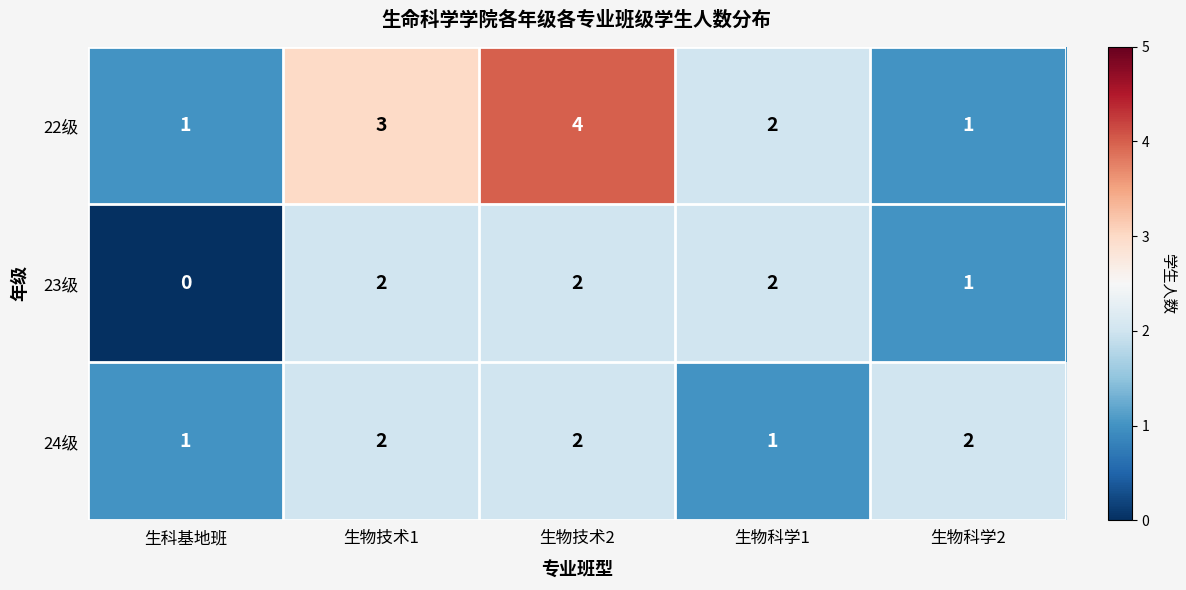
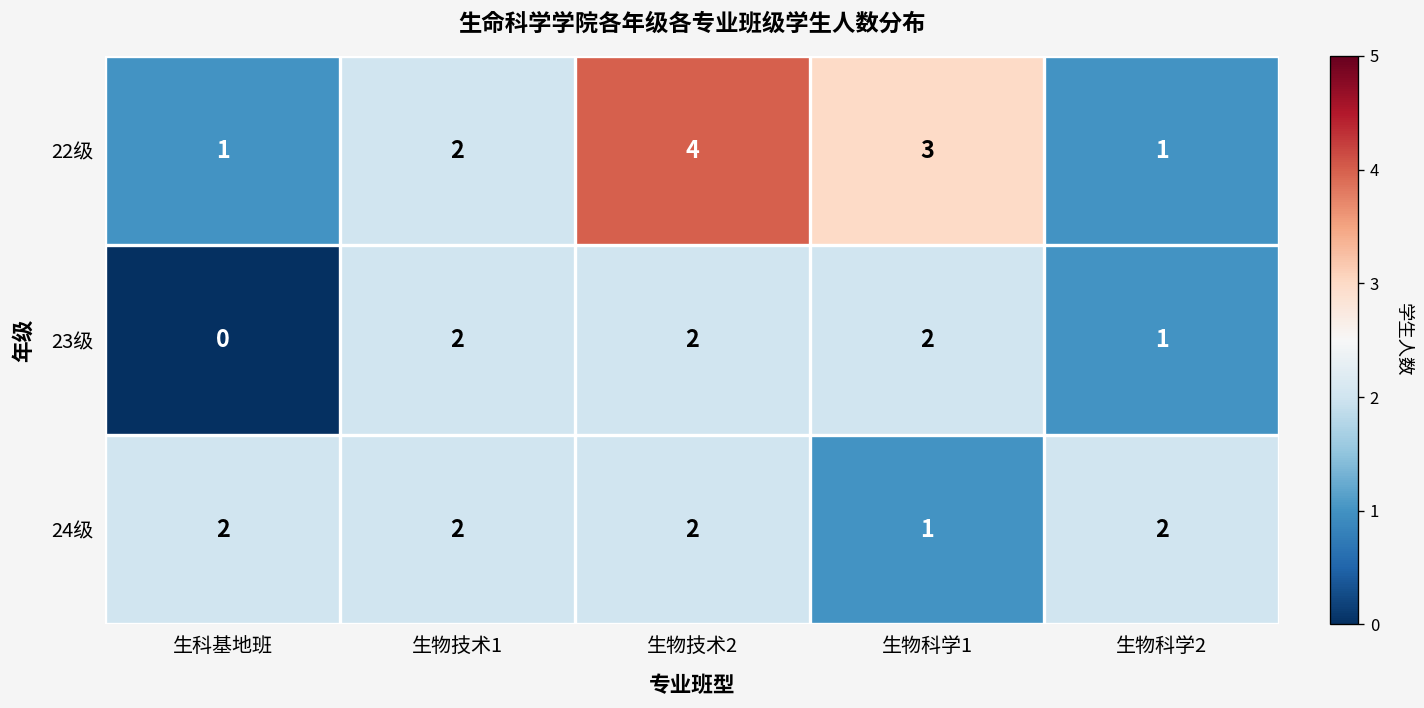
  {
    "22级": {
      "生科基地班": 1,
-     "生物技术1": 3,
+     "生物技术1": 2,
      "生物技术2": 4,
-     "生物科学1": 2,
+     "生物科学1": 3,
      "生物科学2": 1
    },
    "23级": {
      "生科基地班": 0,
      "生物技术1": 2,
      "生物技术2": 2,
      "生物科学1": 2,
      "生物科学2": 1
    },
    "24级": {
-     "生科基地班": 1,
+     "生科基地班": 2,
      "生物技术1": 2,
      "生物技术2": 2,
      "生物科学1": 1,
      "生物科学2": 2
    }
  }
